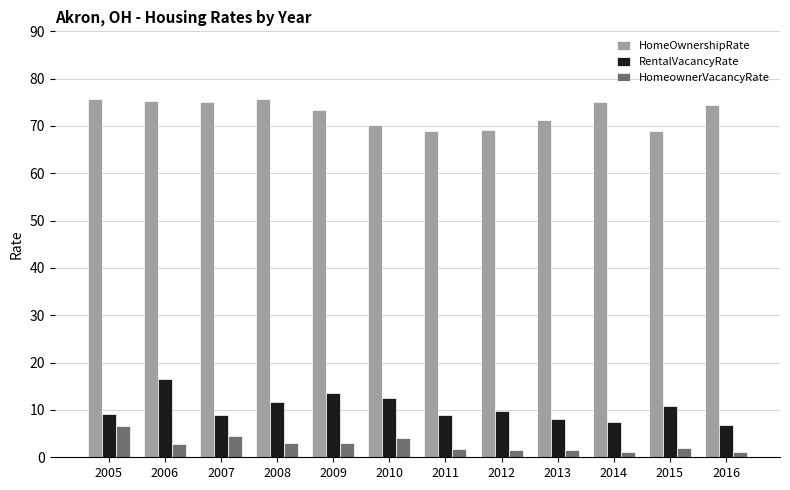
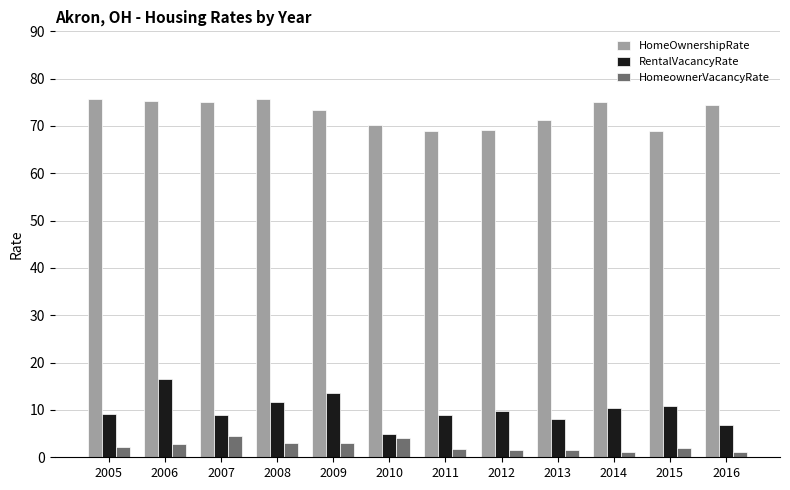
  {
    "HomeOwnershipRate": {
      "2005": 76,
      "2006": 75,
      "2007": 75,
      "2008": 76,
      "2009": 73,
      "2010": 70,
      "2011": 69,
      "2012": 69,
      "2013": 71,
      "2014": 75,
      "2015": 69,
      "2016": 74
    },
    "RentalVacancyRate": {
      "2005": 9,
      "2006": 17,
      "2007": 9,
      "2008": 12,
      "2009": 14,
-     "2010": 13,
+     "2010": 5,
      "2011": 9,
      "2012": 10,
      "2013": 8,
-     "2014": 8,
+     "2014": 10,
      "2015": 11,
      "2016": 7
    },
    "HomeownerVacancyRate": {
-     "2005": 7,
+     "2005": 2,
      "2006": 3,
      "2007": 4,
      "2008": 3,
      "2009": 3,
      "2010": 4,
      "2011": 2,
      "2012": 2,
      "2013": 1,
      "2014": 1,
      "2015": 2,
      "2016": 1
    }
  }
